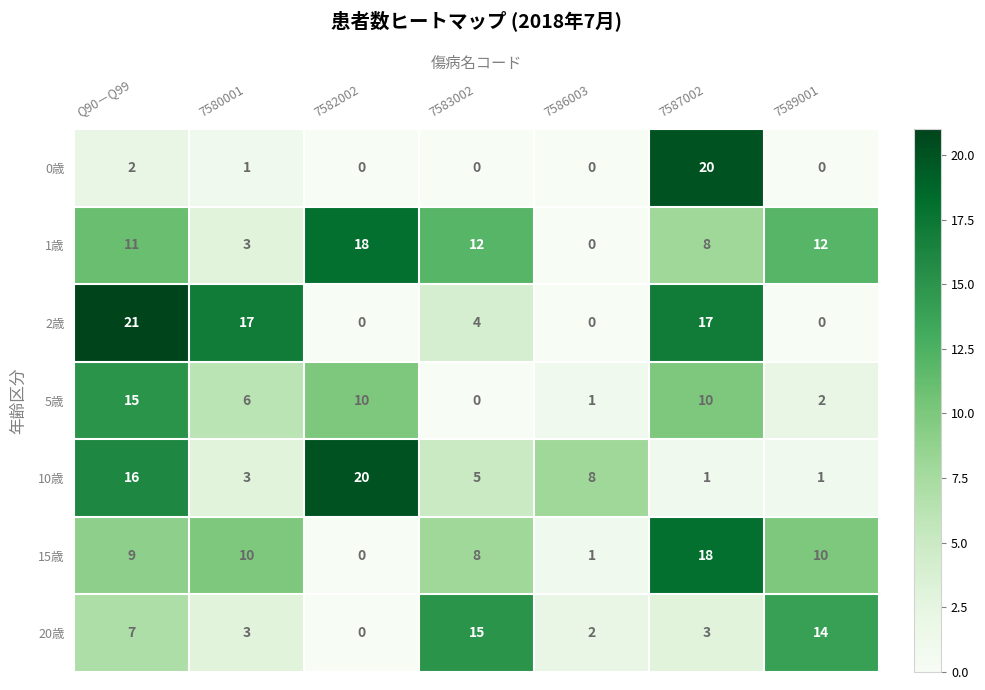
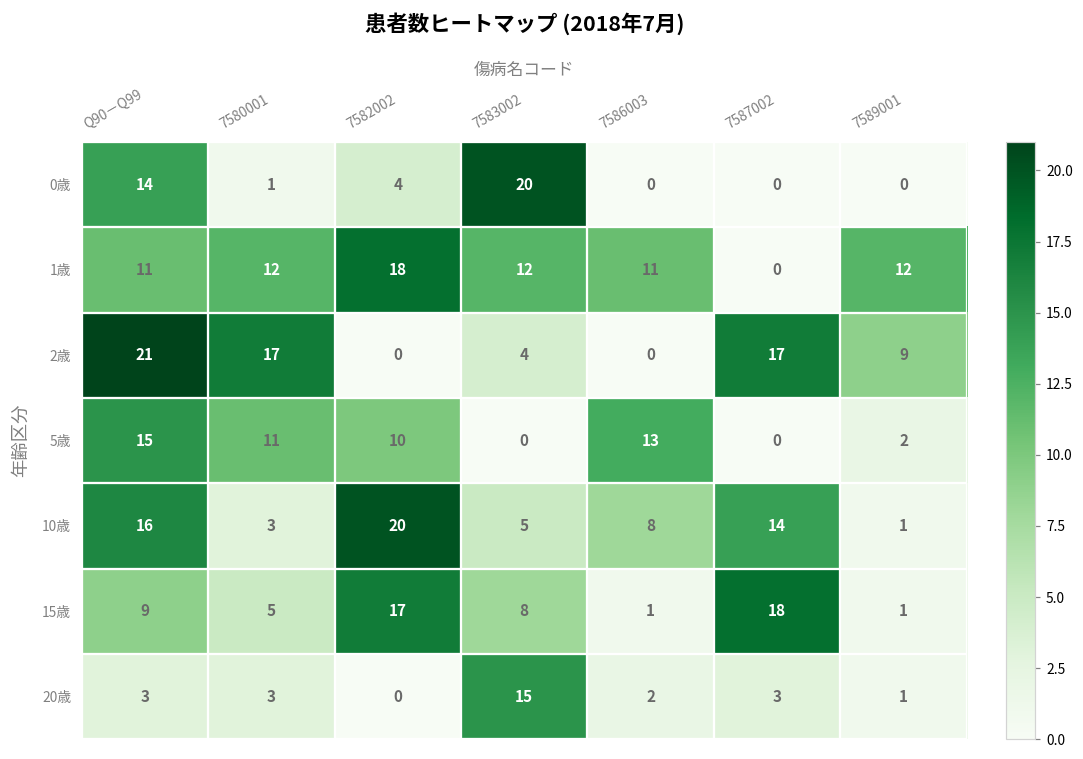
  {
    "0歳": {
-     "Q90－Q99": 2,
+     "Q90－Q99": 14,
      "7580001": 1,
-     "7582002": 0,
-     "7583002": 0,
+     "7582002": 4,
+     "7583002": 20,
      "7586003": 0,
-     "7587002": 20,
+     "7587002": 0,
      "7589001": 0
    },
    "1歳": {
      "Q90－Q99": 11,
-     "7580001": 3,
+     "7580001": 12,
      "7582002": 18,
      "7583002": 12,
-     "7586003": 0,
-     "7587002": 8,
+     "7586003": 11,
+     "7587002": 0,
      "7589001": 12
    },
    "2歳": {
      "Q90－Q99": 21,
      "7580001": 17,
      "7582002": 0,
      "7583002": 4,
      "7586003": 0,
      "7587002": 17,
-     "7589001": 0
+     "7589001": 9
    },
    "5歳": {
      "Q90－Q99": 15,
-     "7580001": 6,
+     "7580001": 11,
      "7582002": 10,
      "7583002": 0,
-     "7586003": 1,
-     "7587002": 10,
+     "7586003": 13,
+     "7587002": 0,
      "7589001": 2
    },
    "10歳": {
      "Q90－Q99": 16,
      "7580001": 3,
      "7582002": 20,
      "7583002": 5,
      "7586003": 8,
-     "7587002": 1,
+     "7587002": 14,
      "7589001": 1
    },
    "15歳": {
      "Q90－Q99": 9,
-     "7580001": 10,
-     "7582002": 0,
+     "7580001": 5,
+     "7582002": 17,
      "7583002": 8,
      "7586003": 1,
      "7587002": 18,
-     "7589001": 10
+     "7589001": 1
    },
    "20歳": {
-     "Q90－Q99": 7,
+     "Q90－Q99": 3,
      "7580001": 3,
      "7582002": 0,
      "7583002": 15,
      "7586003": 2,
      "7587002": 3,
-     "7589001": 14
+     "7589001": 1
    }
  }
